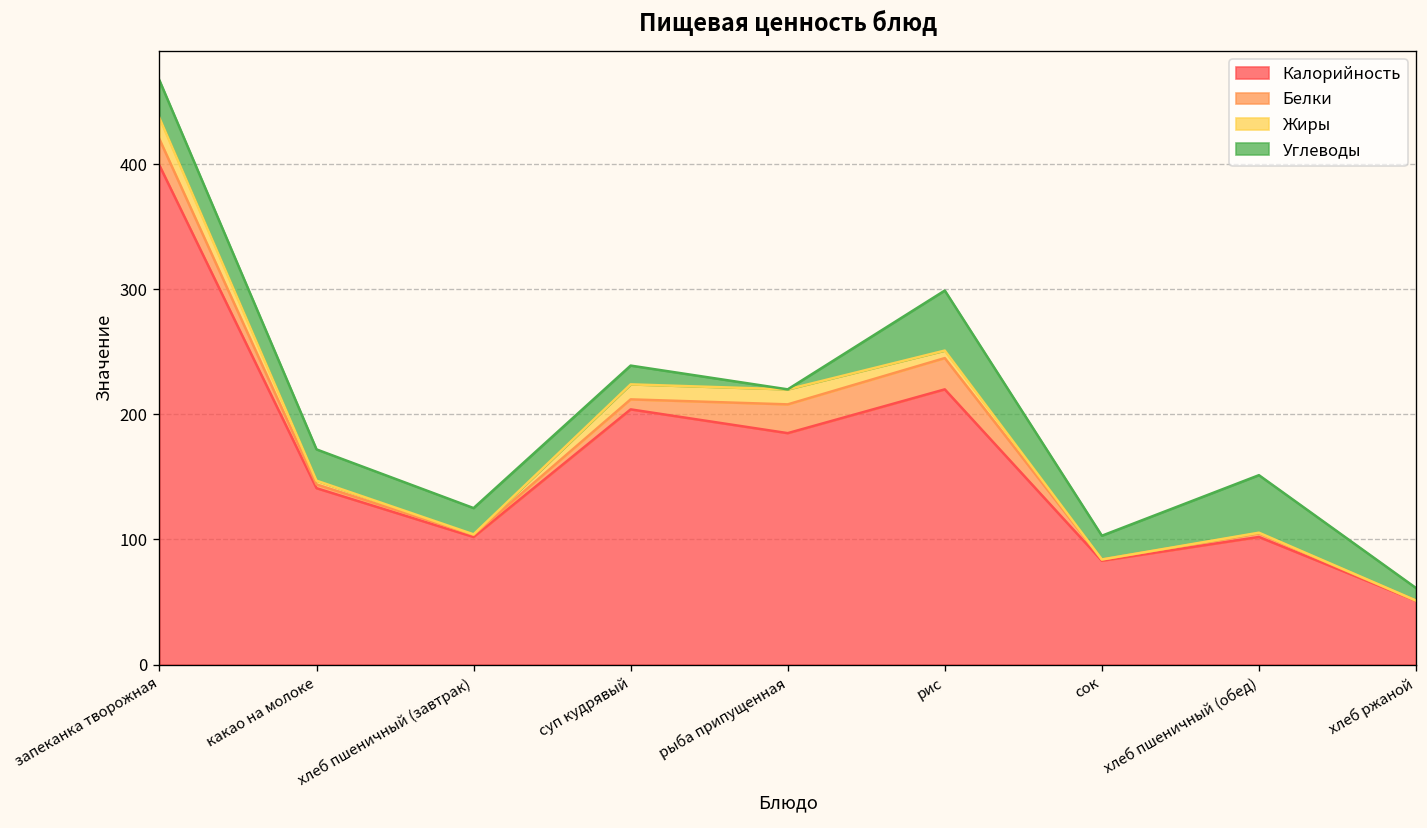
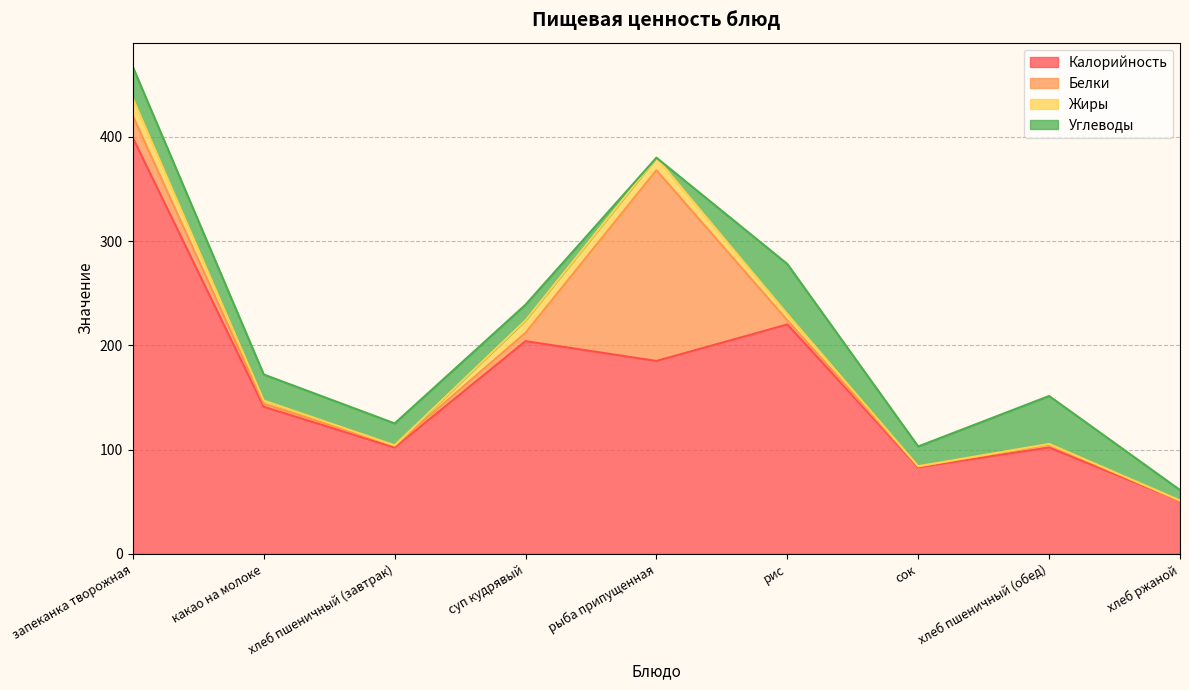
  {
    "Калорийность": {
      "запеканка творожная": 399,
      "какао на молоке": 141,
      "суп кудрявый": 204,
      "рыба припущенная": 185,
      "рис": 220,
      "хлеб пшеничный (обед)": 102
    },
    "Белки": {
      "запеканка творожная": 21,
      "какао на молоке": 3,
      "суп кудрявый": 8,
-     "рыба припущенная": 23,
-     "рис": 25
+     "рыба припущенная": 183,
+     "рис": 4
    },
    "Жиры": {
      "запеканка творожная": 17,
      "какао на молоке": 3,
      "суп кудрявый": 12,
      "рис": 6
    },
    "Углеводы": {
      "запеканка творожная": 30,
      "какао на молоке": 25,
      "хлеб пшеничный (завтрак)": 21,
      "суп кудрявый": 15,
      "рис": 48,
      "сок": 19,
      "хлеб пшеничный (обед)": 46,
      "хлеб ржаной": 10
    }
  }
